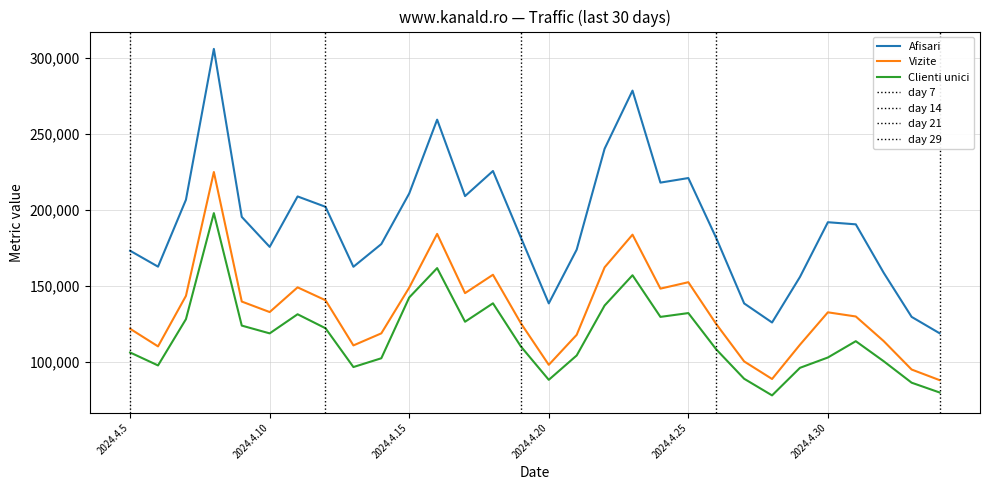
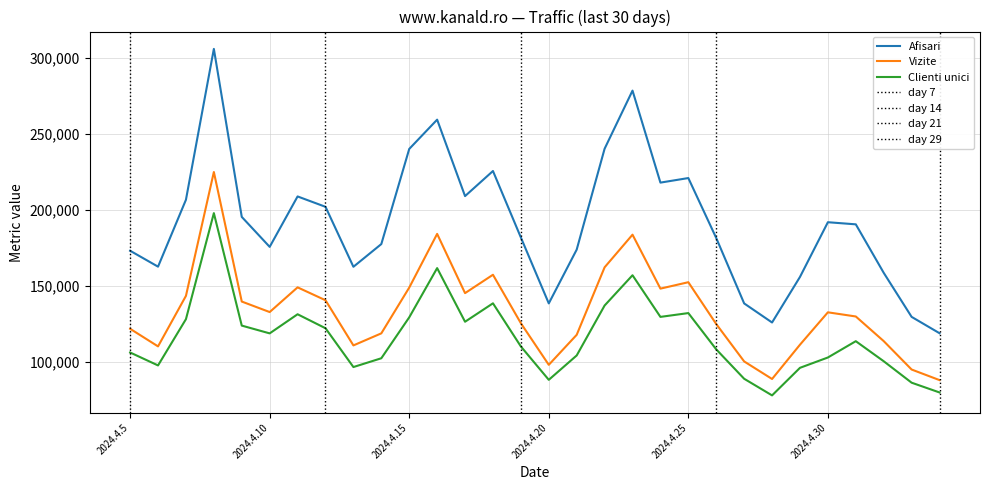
  {
    "Afisari": {
      "2024.4.5": "173,000",
      "2024.4.10": "176,000",
-     "2024.4.15": "211,000",
+     "2024.4.15": "240,000",
      "2024.4.20": "139,000",
      "2024.4.25": "221,000",
      "2024.4.30": "192,000"
    },
    "Vizite": {
      "2024.4.5": "122,000",
      "2024.4.10": "133,000",
      "2024.4.15": "149,000",
      "2024.4.20": "98,000",
      "2024.4.25": "153,000",
      "2024.4.30": "133,000"
    },
    "Clienti unici": {
      "2024.4.5": "106,000",
      "2024.4.10": "119,000",
-     "2024.4.15": "143,000",
+     "2024.4.15": "129,000",
      "2024.4.20": "88,000",
      "2024.4.25": "132,000",
      "2024.4.30": "103,000"
    }
  }
